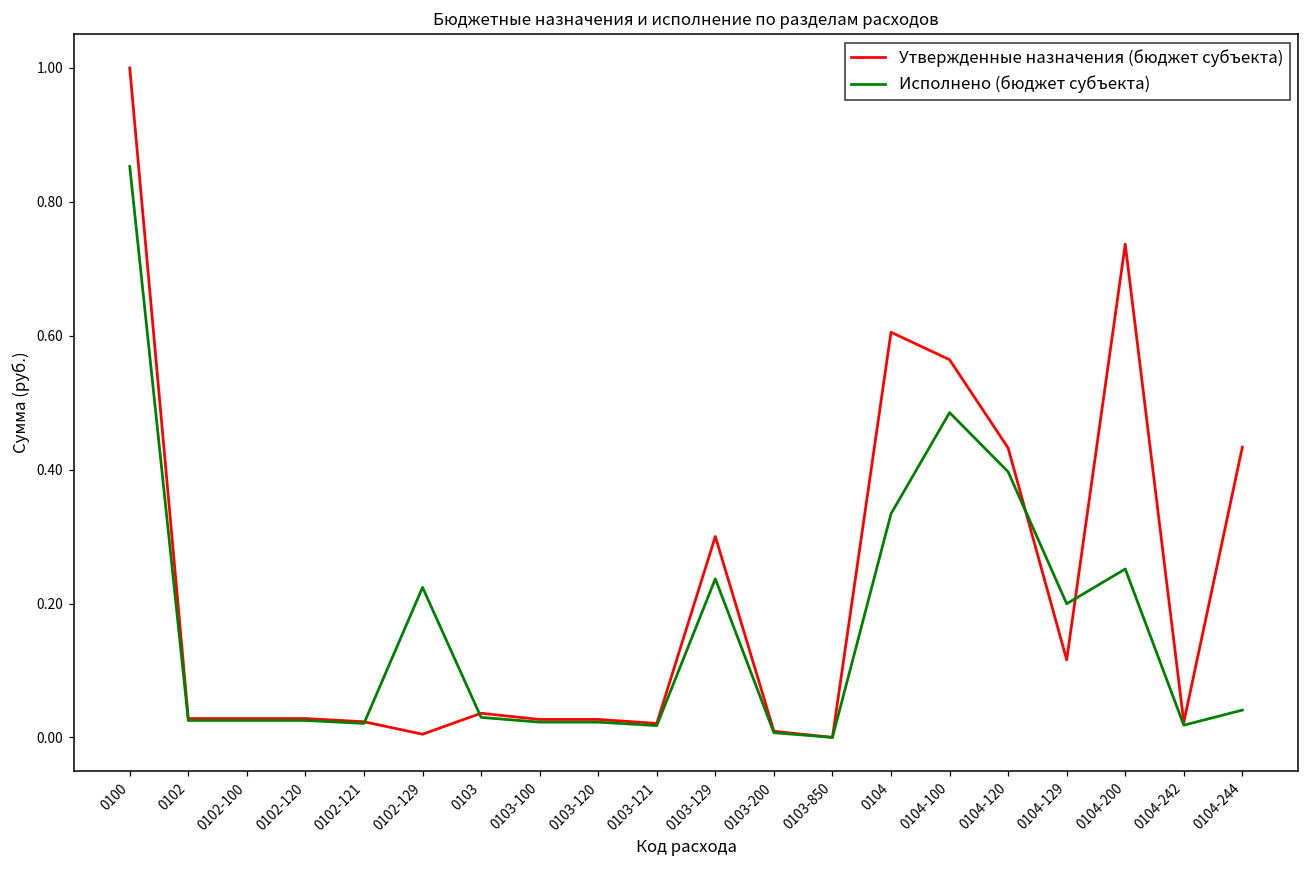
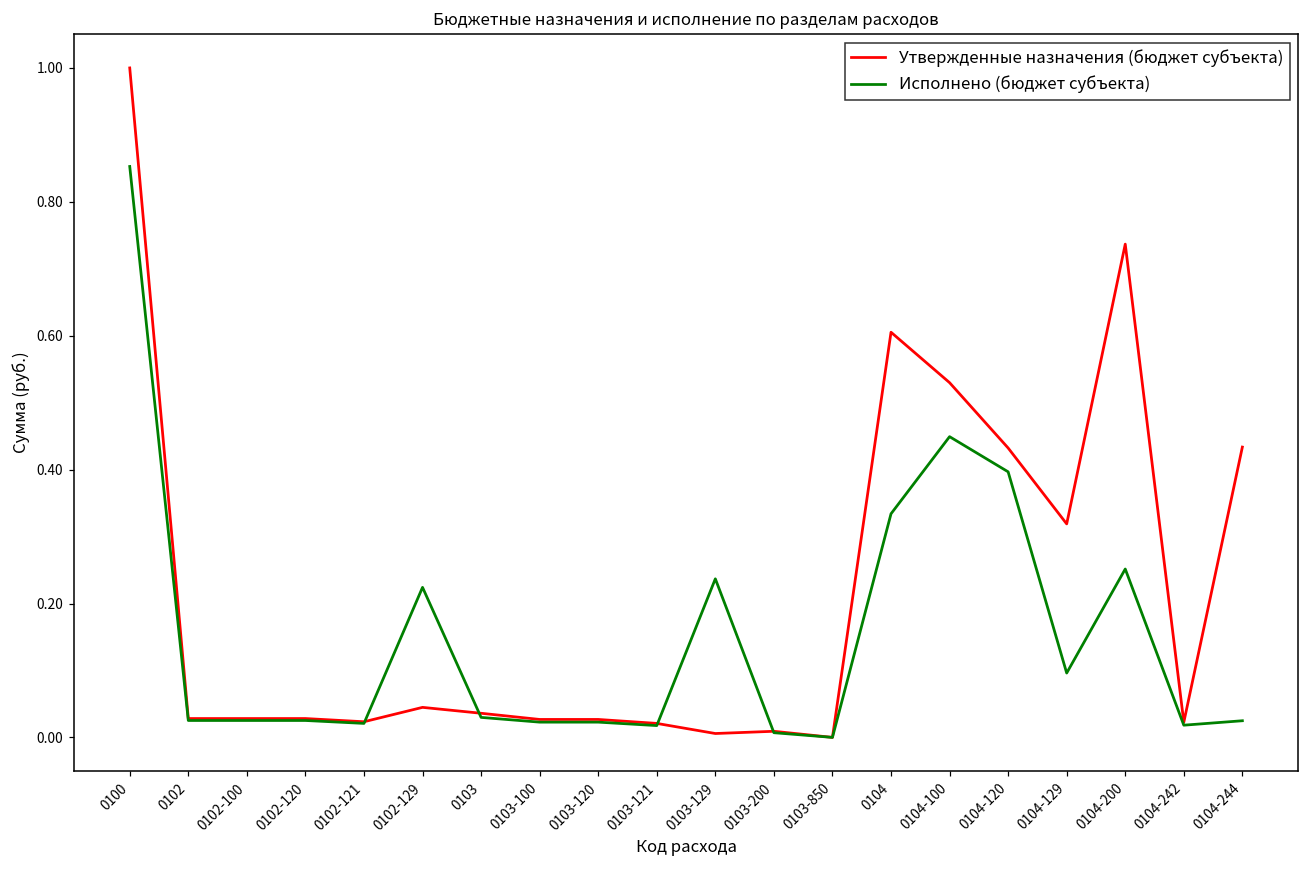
  {
    "Утвержденные назначения (бюджет субъекта)": {
      "0100": 1.00,
-     "0102-129": 0.00,
+     "0102-129": 0.04,
      "0103": 0.04,
-     "0103-129": 0.30,
+     "0103-129": 0.01,
      "0104": 0.61,
-     "0104-100": 0.56,
+     "0104-100": 0.53,
      "0104-120": 0.43,
-     "0104-129": 0.12,
+     "0104-129": 0.32,
      "0104-200": 0.74,
      "0104-242": 0.02,
      "0104-244": 0.43
    },
    "Исполнено (бюджет субъекта)": {
      "0100": 0.85,
      "0102-129": 0.22,
      "0103": 0.03,
      "0103-129": 0.24,
      "0104": 0.33,
-     "0104-100": 0.49,
+     "0104-100": 0.45,
      "0104-120": 0.40,
-     "0104-129": 0.20,
+     "0104-129": 0.10,
      "0104-200": 0.25,
      "0104-242": 0.02,
-     "0104-244": 0.04
+     "0104-244": 0.02
    }
  }
